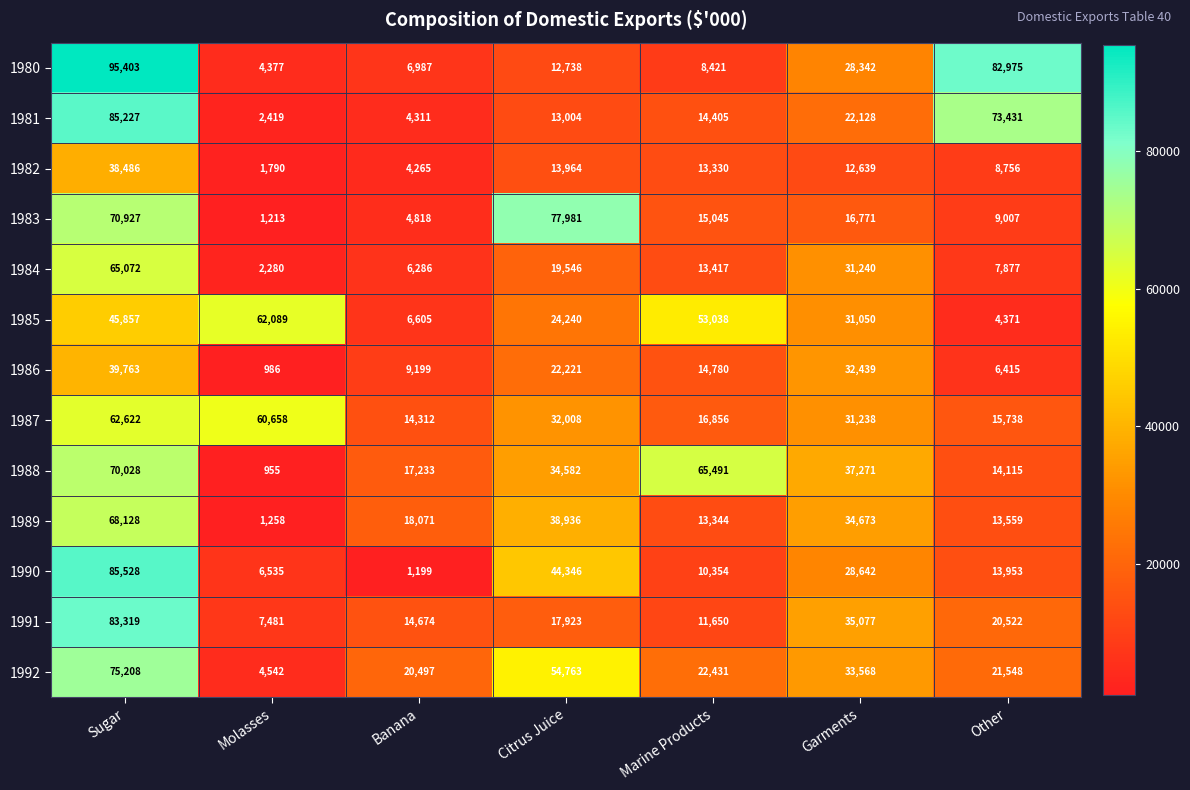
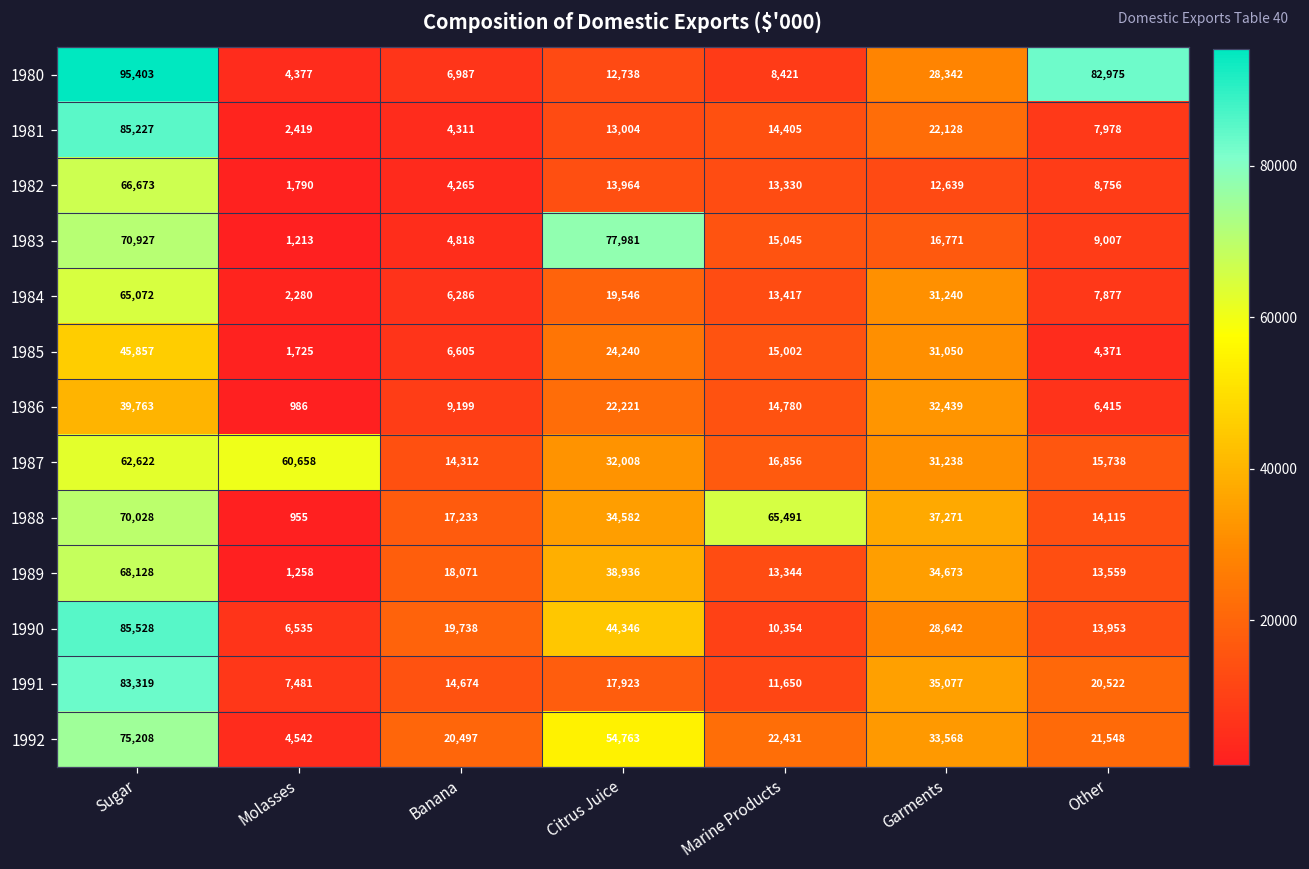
  {
    "1980": {
      "Sugar": "95,403",
      "Molasses": "4,377",
      "Banana": "6,987",
      "Citrus Juice": "12,738",
      "Marine Products": "8,421",
      "Garments": "28,342",
      "Other": "82,975"
    },
    "1981": {
      "Sugar": "85,227",
      "Molasses": "2,419",
      "Banana": "4,311",
      "Citrus Juice": "13,004",
      "Marine Products": "14,405",
      "Garments": "22,128",
-     "Other": "73,431"
+     "Other": "7,978"
    },
    "1982": {
-     "Sugar": "38,486",
+     "Sugar": "66,673",
      "Molasses": "1,790",
      "Banana": "4,265",
      "Citrus Juice": "13,964",
      "Marine Products": "13,330",
      "Garments": "12,639",
      "Other": "8,756"
    },
    "1983": {
      "Sugar": "70,927",
      "Molasses": "1,213",
      "Banana": "4,818",
      "Citrus Juice": "77,981",
      "Marine Products": "15,045",
      "Garments": "16,771",
      "Other": "9,007"
    },
    "1984": {
      "Sugar": "65,072",
      "Molasses": "2,280",
      "Banana": "6,286",
      "Citrus Juice": "19,546",
      "Marine Products": "13,417",
      "Garments": "31,240",
      "Other": "7,877"
    },
    "1985": {
      "Sugar": "45,857",
-     "Molasses": "62,089",
+     "Molasses": "1,725",
      "Banana": "6,605",
      "Citrus Juice": "24,240",
-     "Marine Products": "53,038",
+     "Marine Products": "15,002",
      "Garments": "31,050",
      "Other": "4,371"
    },
    "1986": {
      "Sugar": "39,763",
      "Molasses": "986",
      "Banana": "9,199",
      "Citrus Juice": "22,221",
      "Marine Products": "14,780",
      "Garments": "32,439",
      "Other": "6,415"
    },
    "1987": {
      "Sugar": "62,622",
      "Molasses": "60,658",
      "Banana": "14,312",
      "Citrus Juice": "32,008",
      "Marine Products": "16,856",
      "Garments": "31,238",
      "Other": "15,738"
    },
    "1988": {
      "Sugar": "70,028",
      "Molasses": "955",
      "Banana": "17,233",
      "Citrus Juice": "34,582",
      "Marine Products": "65,491",
      "Garments": "37,271",
      "Other": "14,115"
    },
    "1989": {
      "Sugar": "68,128",
      "Molasses": "1,258",
      "Banana": "18,071",
      "Citrus Juice": "38,936",
      "Marine Products": "13,344",
      "Garments": "34,673",
      "Other": "13,559"
    },
    "1990": {
      "Sugar": "85,528",
      "Molasses": "6,535",
-     "Banana": "1,199",
+     "Banana": "19,738",
      "Citrus Juice": "44,346",
      "Marine Products": "10,354",
      "Garments": "28,642",
      "Other": "13,953"
    },
    "1991": {
      "Sugar": "83,319",
      "Molasses": "7,481",
      "Banana": "14,674",
      "Citrus Juice": "17,923",
      "Marine Products": "11,650",
      "Garments": "35,077",
      "Other": "20,522"
    },
    "1992": {
      "Sugar": "75,208",
      "Molasses": "4,542",
      "Banana": "20,497",
      "Citrus Juice": "54,763",
      "Marine Products": "22,431",
      "Garments": "33,568",
      "Other": "21,548"
    }
  }
